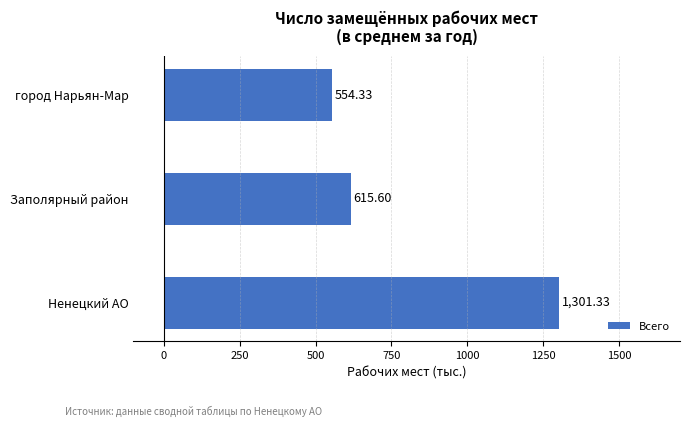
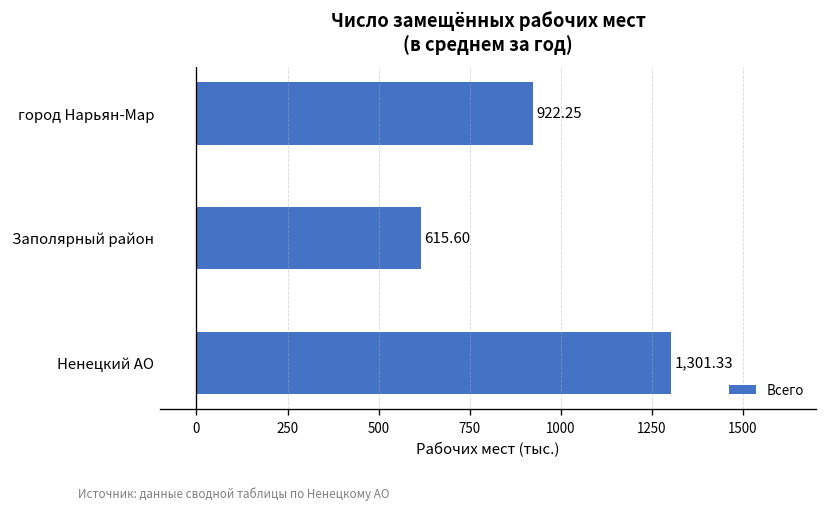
  {
-   "город Нарьян-Мар": "554.33",
+   "город Нарьян-Мар": "922.25",
    "Заполярный район": "615.60",
    "Ненецкий АО": "1,301.33"
  }
